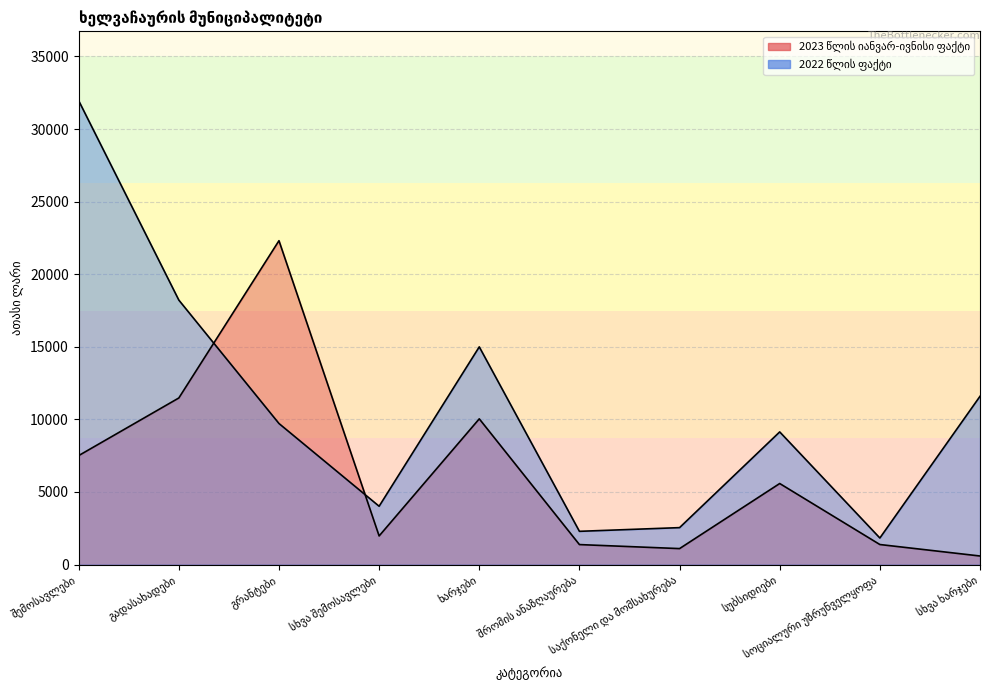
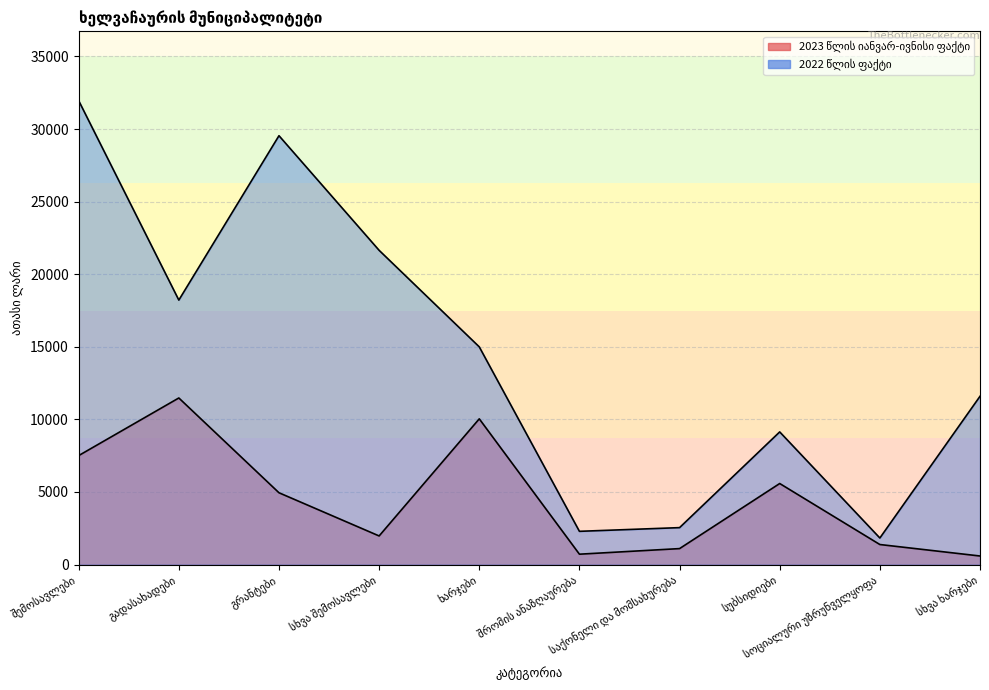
  {
    "2023 წლის იანვარ-ივნისი ფაქტი": {
      "შემოსავლები": 7500,
      "გადასახადები": 11500,
-     "გრანტები": 22300,
+     "გრანტები": 4900,
      "სხვა შემოსავლები": 2000,
      "ხარჯები": 10000,
-     "შრომის ანაზღაურება": 1400,
+     "შრომის ანაზღაურება": 700,
      "საქონელი და მომსახურება": 1100,
      "სუბსიდიები": 5600,
      "სოციალური უზრუნველყოფა": 1400,
      "სხვა ხარჯები": 600
    },
    "2022 წლის ფაქტი": {
      "შემოსავლები": 32000,
      "გადასახადები": 18200,
-     "გრანტები": 9700,
-     "სხვა შემოსავლები": 4000,
+     "გრანტები": 29500,
+     "სხვა შემოსავლები": 21600,
      "ხარჯები": 15000,
      "შრომის ანაზღაურება": 2300,
      "საქონელი და მომსახურება": 2500,
      "სუბსიდიები": 9100,
      "სოციალური უზრუნველყოფა": 1800,
      "სხვა ხარჯები": 11600
    }
  }
